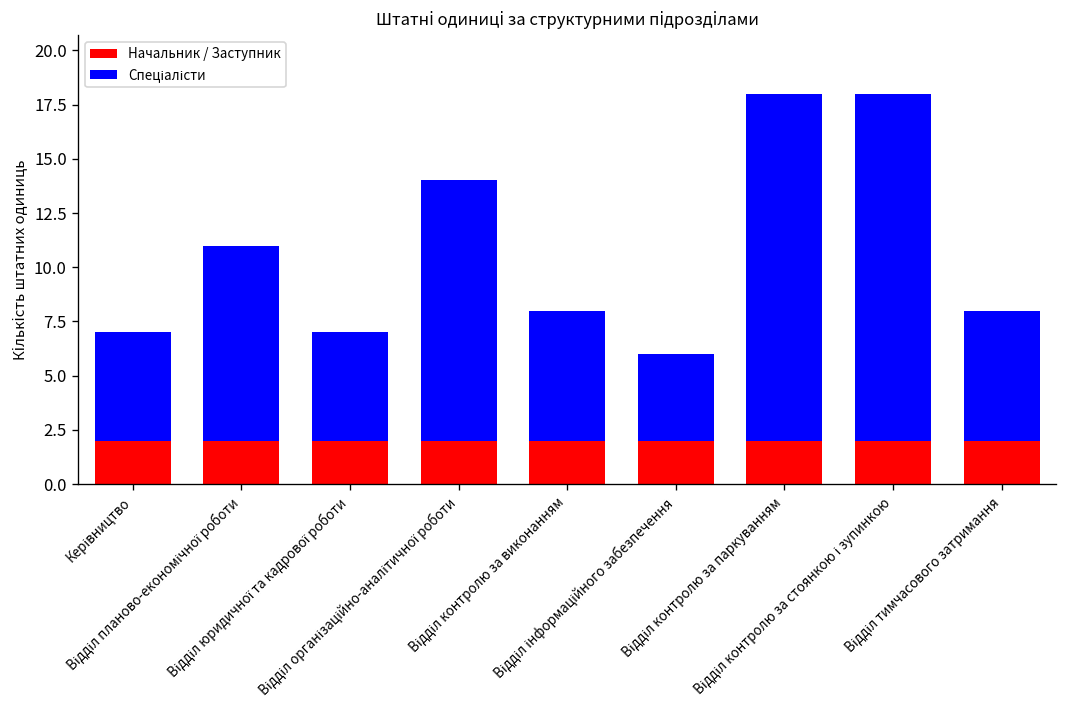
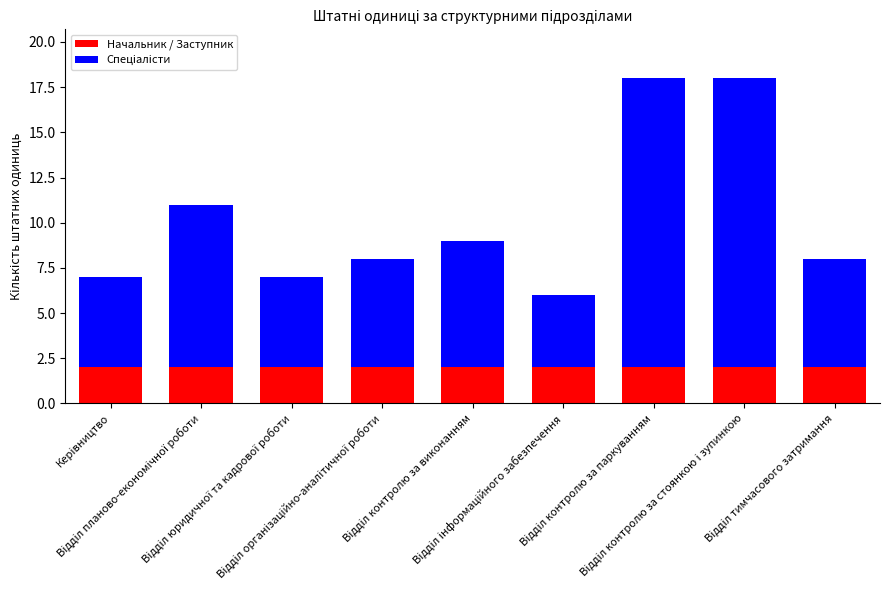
  {
    "Начальник / Заступник": {
      "Керівництво": 2,
      "Відділ планово-економічної роботи": 2,
      "Відділ юридичної та кадрової роботи": 2,
      "Відділ організаційно-аналітичної роботи": 2,
      "Відділ контролю за виконанням": 2,
      "Відділ інформаційного забезпечення": 2,
      "Відділ контролю за паркуванням": 2,
      "Відділ контролю за стоянкою і зупинкою": 2,
      "Відділ тимчасового затримання": 2
    },
    "Спеціалісти": {
      "Керівництво": 5,
      "Відділ планово-економічної роботи": 9,
      "Відділ юридичної та кадрової роботи": 5,
-     "Відділ організаційно-аналітичної роботи": 12,
-     "Відділ контролю за виконанням": 6,
+     "Відділ організаційно-аналітичної роботи": 6,
+     "Відділ контролю за виконанням": 7,
      "Відділ інформаційного забезпечення": 4,
      "Відділ контролю за паркуванням": 16,
      "Відділ контролю за стоянкою і зупинкою": 16,
      "Відділ тимчасового затримання": 6
    }
  }
